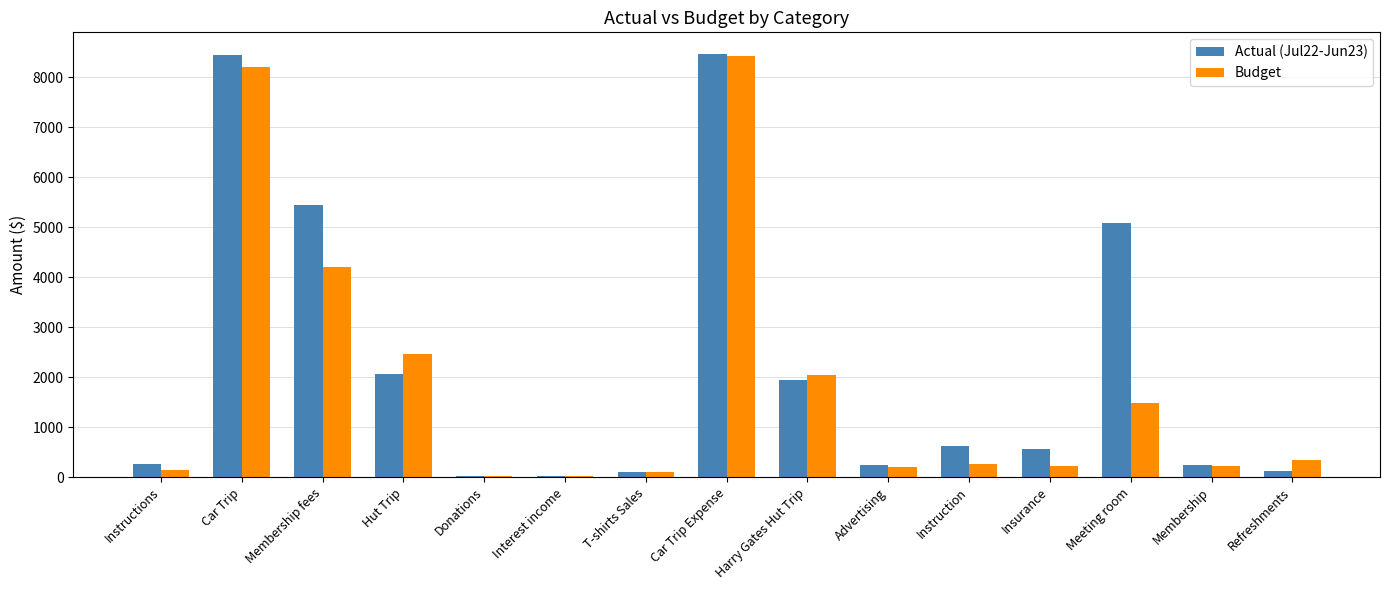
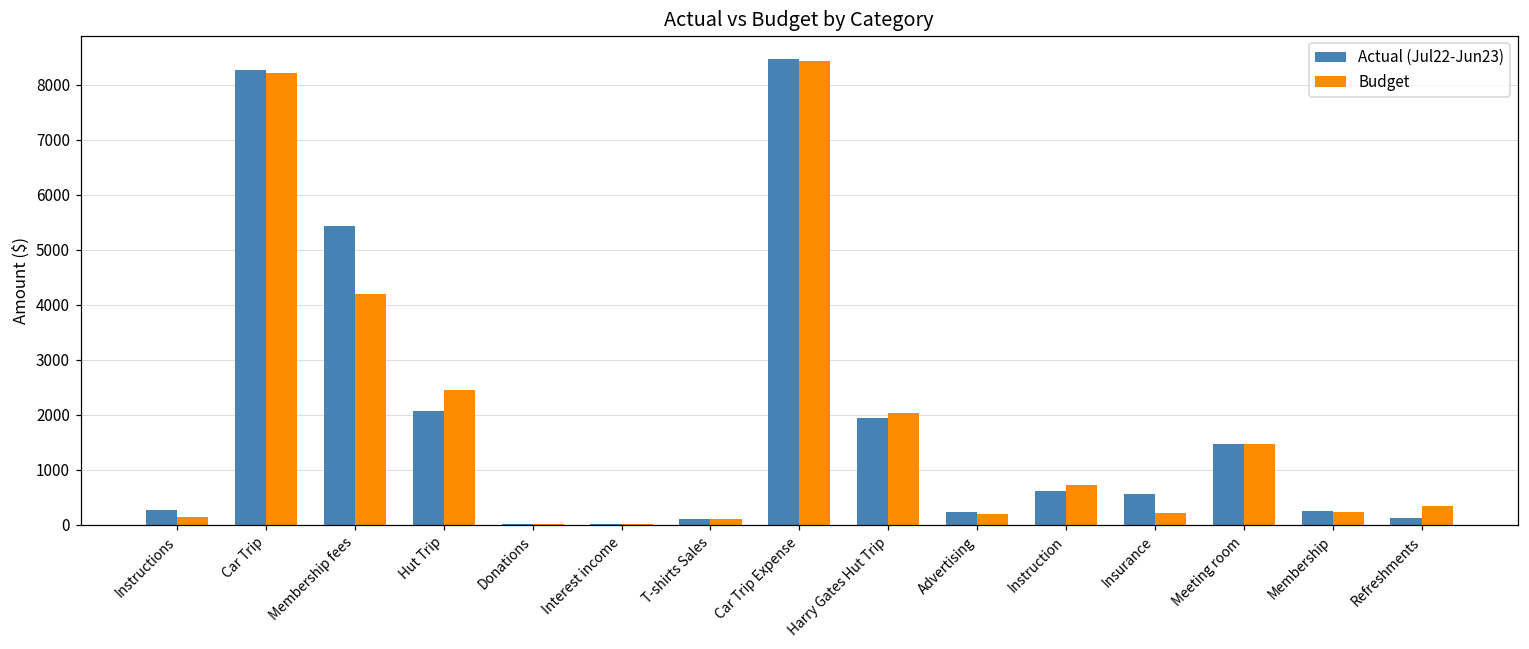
  {
    "Actual (Jul22-Jun23)": {
      "Instructions": 300,
-     "Car Trip": 8400,
+     "Car Trip": 8300,
      "Membership fees": 5400,
      "Hut Trip": 2100,
      "T-shirts Sales": 100,
      "Car Trip Expense": 8500,
      "Harry Gates Hut Trip": 1900,
      "Advertising": 200,
      "Instruction": 600,
      "Insurance": 600,
-     "Meeting room": 5100,
+     "Meeting room": 1500,
      "Membership": 200,
      "Refreshments": 100
    },
    "Budget": {
      "Instructions": 200,
      "Car Trip": 8200,
      "Membership fees": 4200,
      "Hut Trip": 2500,
      "T-shirts Sales": 100,
      "Car Trip Expense": 8400,
      "Harry Gates Hut Trip": 2000,
      "Advertising": 200,
-     "Instruction": 300,
+     "Instruction": 700,
      "Insurance": 200,
      "Meeting room": 1500,
      "Membership": 200,
      "Refreshments": 400
    }
  }
